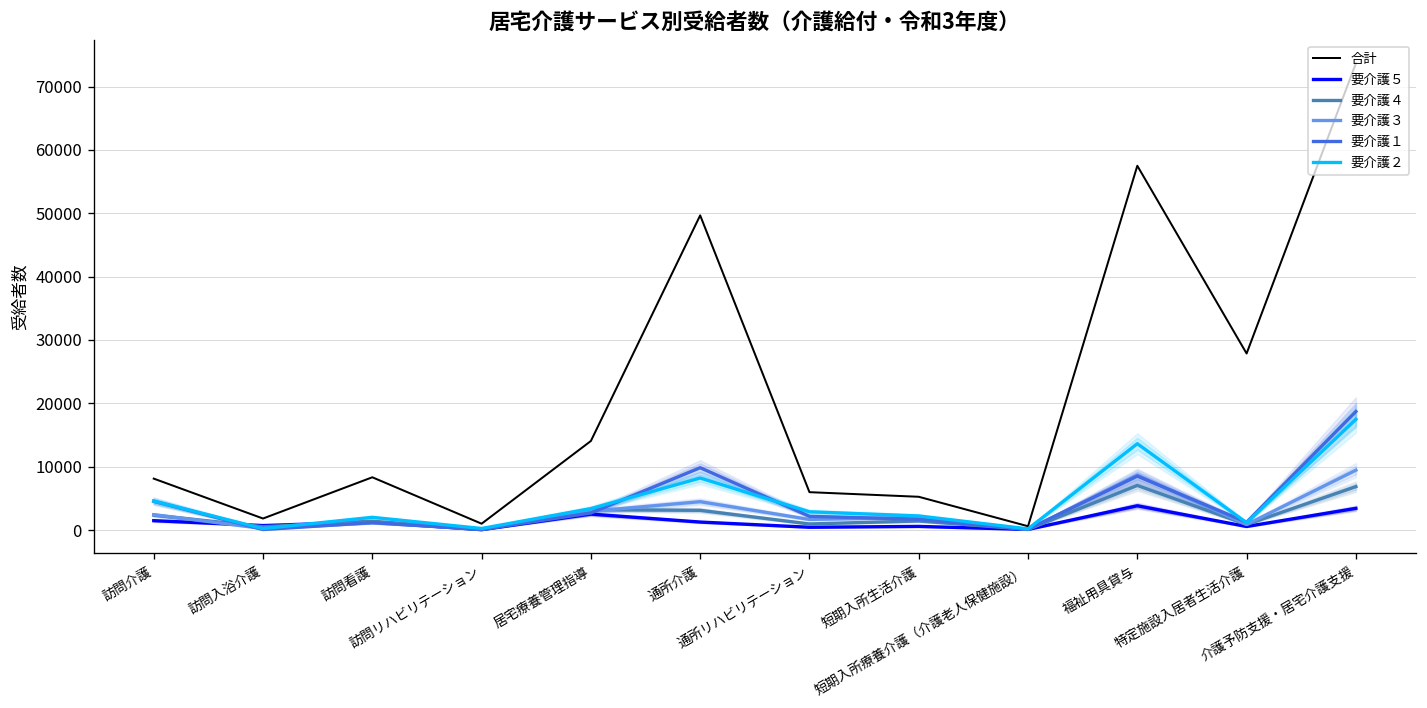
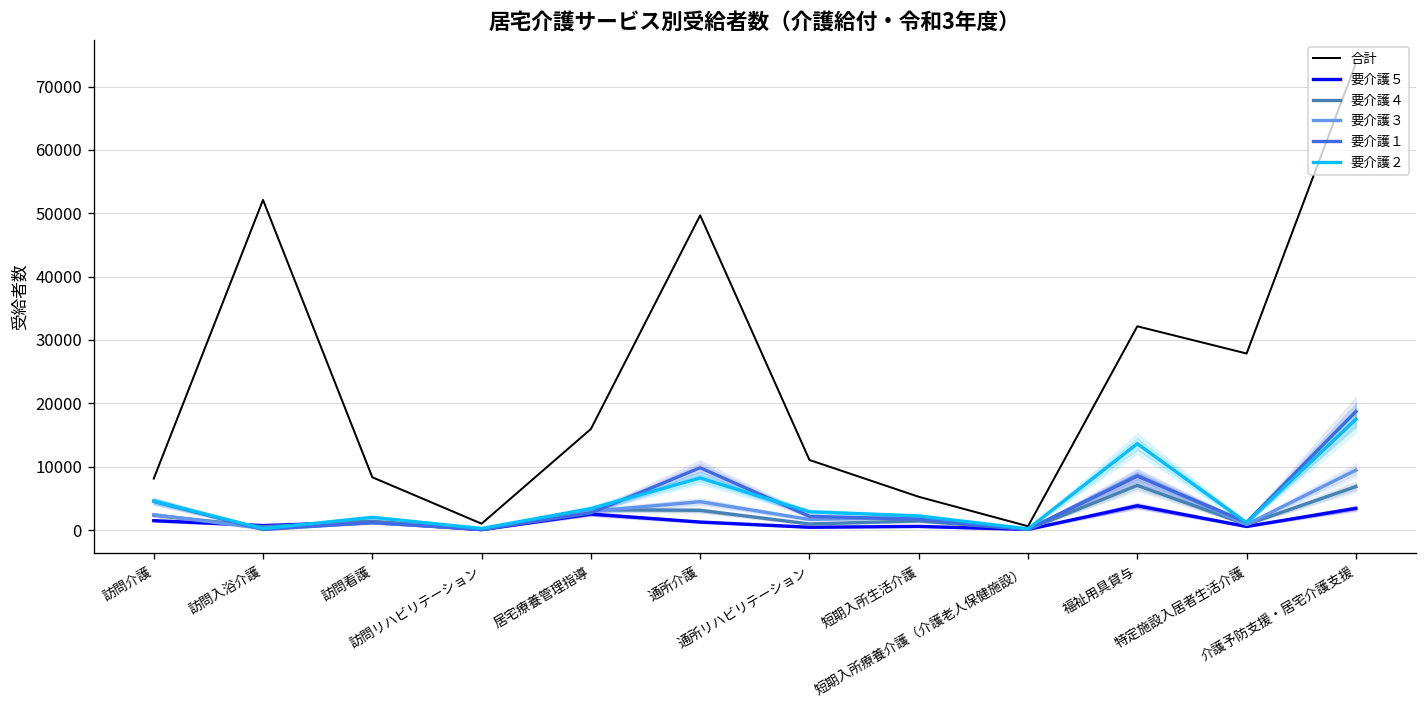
  {
    "合計": {
      "訪問介護": 8000,
-     "訪問入浴介護": 2000,
+     "訪問入浴介護": 52000,
      "訪問看護": 8000,
      "訪問リハビリテーション": 1000,
-     "居宅療養管理指導": 14000,
+     "居宅療養管理指導": 16000,
      "通所介護": 50000,
-     "通所リハビリテーション": 6000,
+     "通所リハビリテーション": 11000,
      "短期入所生活介護": 5000,
-     "福祉用具貸与": 58000,
+     "福祉用具貸与": 32000,
      "特定施設入居者生活介護": 28000
    }
  }
